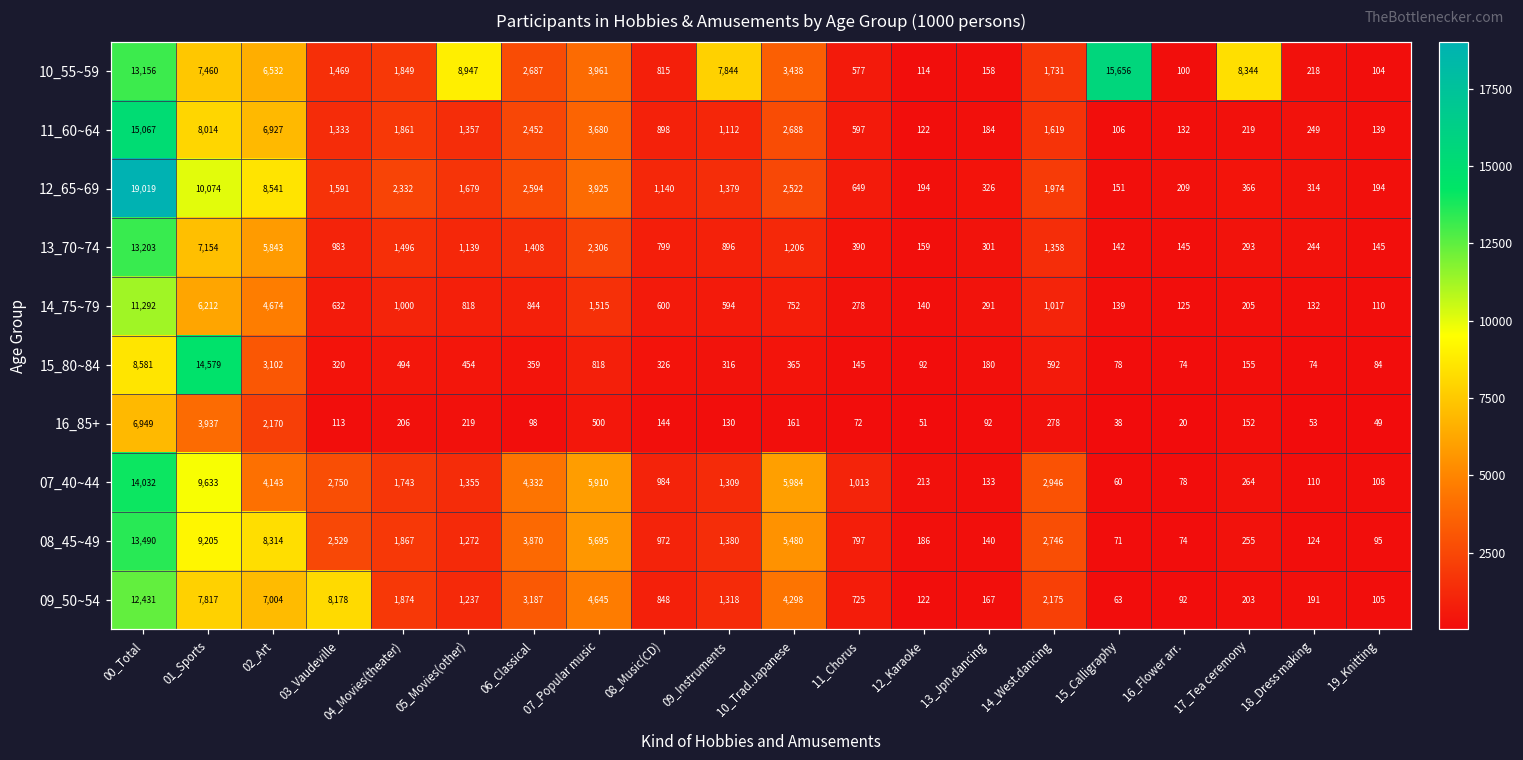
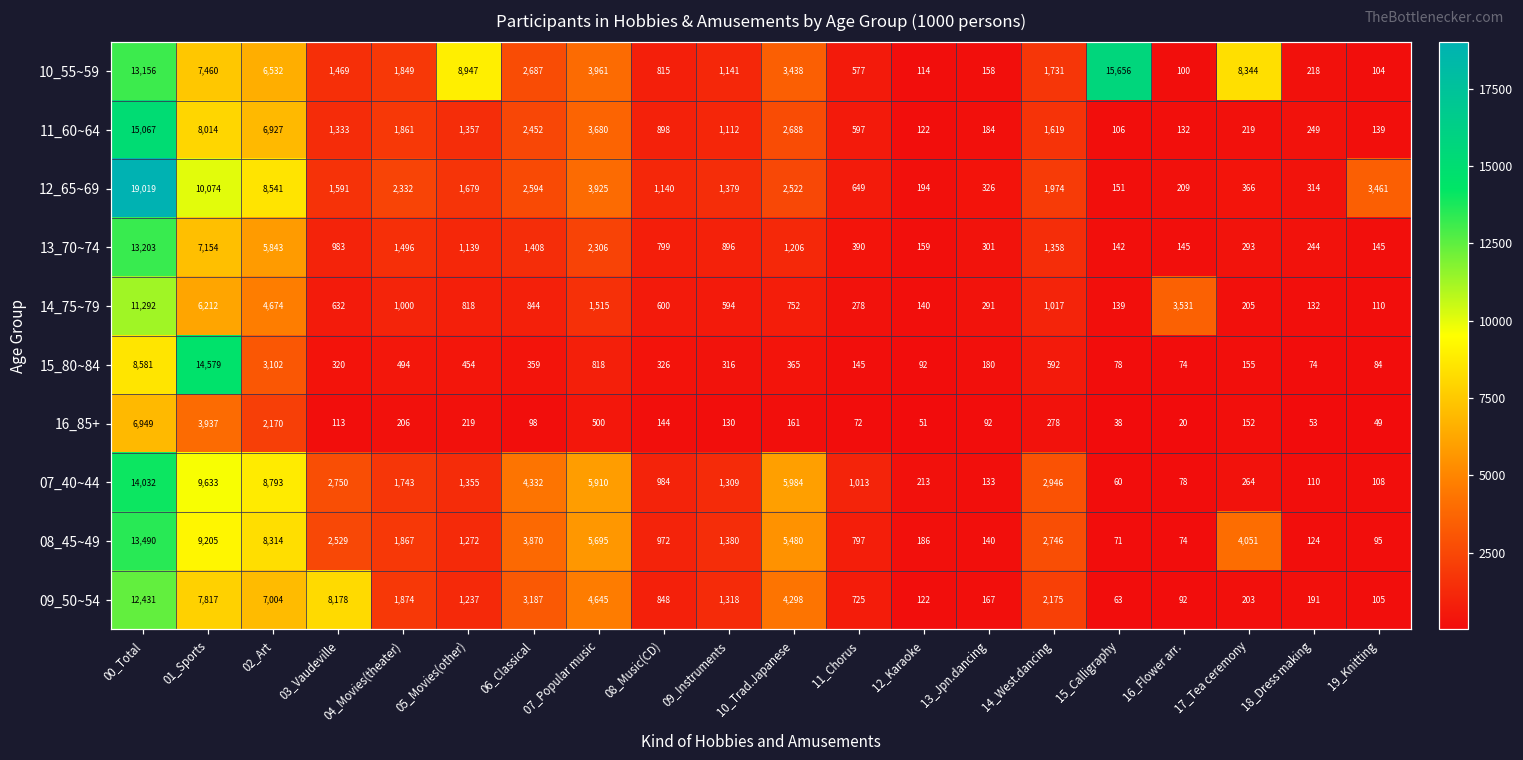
  {
    "10_55~59": {
      "00_Total": "13,156",
      "01_Sports": "7,460",
      "02_Art": "6,532",
      "03_Vaudeville": "1,469",
      "04_Movies(theater)": "1,849",
      "05_Movies(other)": "8,947",
      "06_Classical": "2,687",
      "07_Popular music": "3,961",
      "08_Music(CD)": "815",
-     "09_Instruments": "7,844",
+     "09_Instruments": "1,141",
      "10_Trad.Japanese": "3,438",
      "11_Chorus": "577",
      "12_Karaoke": "114",
      "13_Jpn.dancing": "158",
      "14_West.dancing": "1,731",
      "15_Calligraphy": "15,656",
      "16_Flower arr.": "100",
      "17_Tea ceremony": "8,344",
      "18_Dress making": "218",
      "19_Knitting": "104"
    },
    "11_60~64": {
      "00_Total": "15,067",
      "01_Sports": "8,014",
      "02_Art": "6,927",
      "03_Vaudeville": "1,333",
      "04_Movies(theater)": "1,861",
      "05_Movies(other)": "1,357",
      "06_Classical": "2,452",
      "07_Popular music": "3,680",
      "08_Music(CD)": "898",
      "09_Instruments": "1,112",
      "10_Trad.Japanese": "2,688",
      "11_Chorus": "597",
      "12_Karaoke": "122",
      "13_Jpn.dancing": "184",
      "14_West.dancing": "1,619",
      "15_Calligraphy": "106",
      "16_Flower arr.": "132",
      "17_Tea ceremony": "219",
      "18_Dress making": "249",
      "19_Knitting": "139"
    },
    "12_65~69": {
      "00_Total": "19,019",
      "01_Sports": "10,074",
      "02_Art": "8,541",
      "03_Vaudeville": "1,591",
      "04_Movies(theater)": "2,332",
      "05_Movies(other)": "1,679",
      "06_Classical": "2,594",
      "07_Popular music": "3,925",
      "08_Music(CD)": "1,140",
      "09_Instruments": "1,379",
      "10_Trad.Japanese": "2,522",
      "11_Chorus": "649",
      "12_Karaoke": "194",
      "13_Jpn.dancing": "326",
      "14_West.dancing": "1,974",
      "15_Calligraphy": "151",
      "16_Flower arr.": "209",
      "17_Tea ceremony": "366",
      "18_Dress making": "314",
-     "19_Knitting": "194"
+     "19_Knitting": "3,461"
    },
    "13_70~74": {
      "00_Total": "13,203",
      "01_Sports": "7,154",
      "02_Art": "5,843",
      "03_Vaudeville": "983",
      "04_Movies(theater)": "1,496",
      "05_Movies(other)": "1,139",
      "06_Classical": "1,408",
      "07_Popular music": "2,306",
      "08_Music(CD)": "799",
      "09_Instruments": "896",
      "10_Trad.Japanese": "1,206",
      "11_Chorus": "390",
      "12_Karaoke": "159",
      "13_Jpn.dancing": "301",
      "14_West.dancing": "1,358",
      "15_Calligraphy": "142",
      "16_Flower arr.": "145",
      "17_Tea ceremony": "293",
      "18_Dress making": "244",
      "19_Knitting": "145"
    },
    "14_75~79": {
      "00_Total": "11,292",
      "01_Sports": "6,212",
      "02_Art": "4,674",
      "03_Vaudeville": "632",
      "04_Movies(theater)": "1,000",
      "05_Movies(other)": "818",
      "06_Classical": "844",
      "07_Popular music": "1,515",
      "08_Music(CD)": "600",
      "09_Instruments": "594",
      "10_Trad.Japanese": "752",
      "11_Chorus": "278",
      "12_Karaoke": "140",
      "13_Jpn.dancing": "291",
      "14_West.dancing": "1,017",
      "15_Calligraphy": "139",
-     "16_Flower arr.": "125",
+     "16_Flower arr.": "3,531",
      "17_Tea ceremony": "205",
      "18_Dress making": "132",
      "19_Knitting": "110"
    },
    "15_80~84": {
      "00_Total": "8,581",
      "01_Sports": "14,579",
      "02_Art": "3,102",
      "03_Vaudeville": "320",
      "04_Movies(theater)": "494",
      "05_Movies(other)": "454",
      "06_Classical": "359",
      "07_Popular music": "818",
      "08_Music(CD)": "326",
      "09_Instruments": "316",
      "10_Trad.Japanese": "365",
      "11_Chorus": "145",
      "12_Karaoke": "92",
      "13_Jpn.dancing": "180",
      "14_West.dancing": "592",
      "15_Calligraphy": "78",
      "16_Flower arr.": "74",
      "17_Tea ceremony": "155",
      "18_Dress making": "74",
      "19_Knitting": "84"
    },
    "16_85+": {
      "00_Total": "6,949",
      "01_Sports": "3,937",
      "02_Art": "2,170",
      "03_Vaudeville": "113",
      "04_Movies(theater)": "206",
      "05_Movies(other)": "219",
      "06_Classical": "98",
      "07_Popular music": "500",
      "08_Music(CD)": "144",
      "09_Instruments": "130",
      "10_Trad.Japanese": "161",
      "11_Chorus": "72",
      "12_Karaoke": "51",
      "13_Jpn.dancing": "92",
      "14_West.dancing": "278",
      "15_Calligraphy": "38",
      "16_Flower arr.": "20",
      "17_Tea ceremony": "152",
      "18_Dress making": "53",
      "19_Knitting": "49"
    },
    "07_40~44": {
      "00_Total": "14,032",
      "01_Sports": "9,633",
-     "02_Art": "4,143",
+     "02_Art": "8,793",
      "03_Vaudeville": "2,750",
      "04_Movies(theater)": "1,743",
      "05_Movies(other)": "1,355",
      "06_Classical": "4,332",
      "07_Popular music": "5,910",
      "08_Music(CD)": "984",
      "09_Instruments": "1,309",
      "10_Trad.Japanese": "5,984",
      "11_Chorus": "1,013",
      "12_Karaoke": "213",
      "13_Jpn.dancing": "133",
      "14_West.dancing": "2,946",
      "15_Calligraphy": "60",
      "16_Flower arr.": "78",
      "17_Tea ceremony": "264",
      "18_Dress making": "110",
      "19_Knitting": "108"
    },
    "08_45~49": {
      "00_Total": "13,490",
      "01_Sports": "9,205",
      "02_Art": "8,314",
      "03_Vaudeville": "2,529",
      "04_Movies(theater)": "1,867",
      "05_Movies(other)": "1,272",
      "06_Classical": "3,870",
      "07_Popular music": "5,695",
      "08_Music(CD)": "972",
      "09_Instruments": "1,380",
      "10_Trad.Japanese": "5,480",
      "11_Chorus": "797",
      "12_Karaoke": "186",
      "13_Jpn.dancing": "140",
      "14_West.dancing": "2,746",
      "15_Calligraphy": "71",
      "16_Flower arr.": "74",
-     "17_Tea ceremony": "255",
+     "17_Tea ceremony": "4,051",
      "18_Dress making": "124",
      "19_Knitting": "95"
    },
    "09_50~54": {
      "00_Total": "12,431",
      "01_Sports": "7,817",
      "02_Art": "7,004",
      "03_Vaudeville": "8,178",
      "04_Movies(theater)": "1,874",
      "05_Movies(other)": "1,237",
      "06_Classical": "3,187",
      "07_Popular music": "4,645",
      "08_Music(CD)": "848",
      "09_Instruments": "1,318",
      "10_Trad.Japanese": "4,298",
      "11_Chorus": "725",
      "12_Karaoke": "122",
      "13_Jpn.dancing": "167",
      "14_West.dancing": "2,175",
      "15_Calligraphy": "63",
      "16_Flower arr.": "92",
      "17_Tea ceremony": "203",
      "18_Dress making": "191",
      "19_Knitting": "105"
    }
  }
